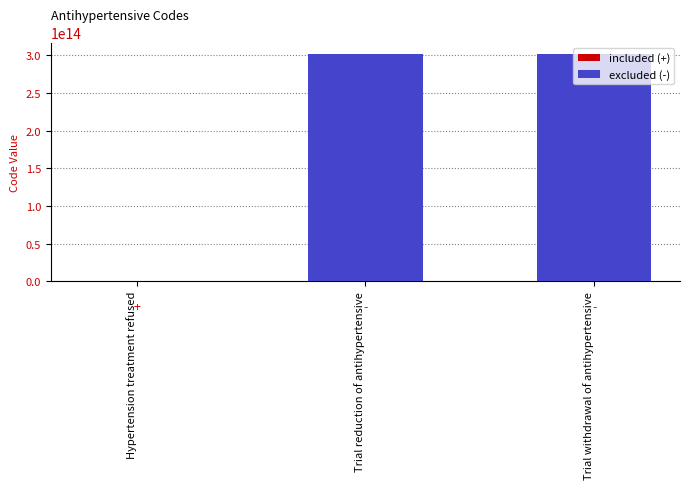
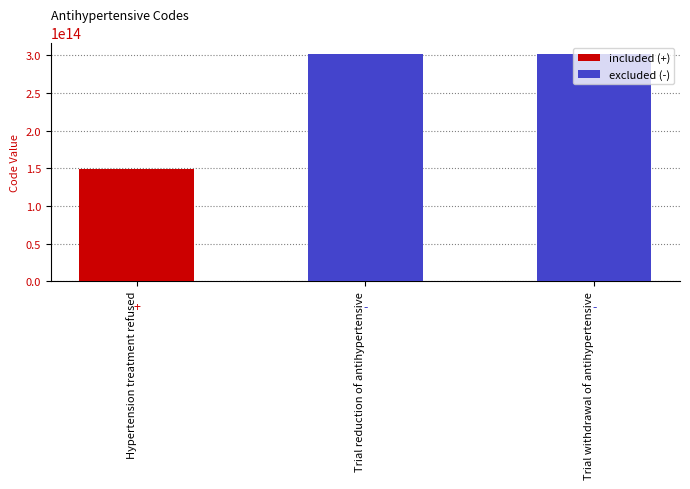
  {
-   "Hypertension treatment refused": 0,
+   "Hypertension treatment refused": 150000000000000,
    "Trial reduction of antihypertensive": 300000000000000
  }
